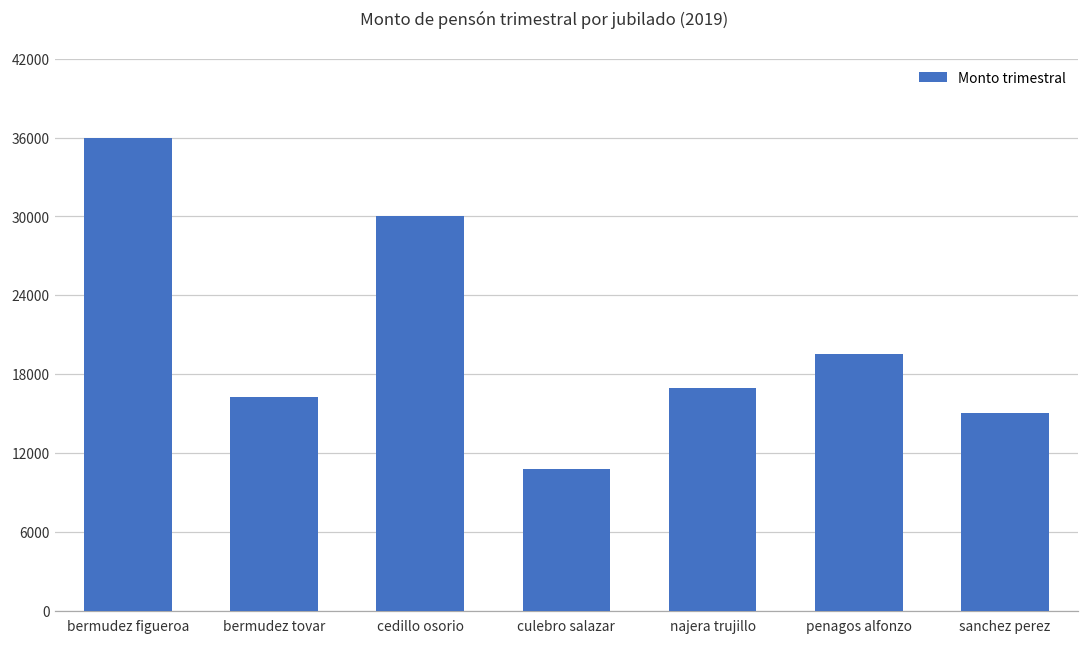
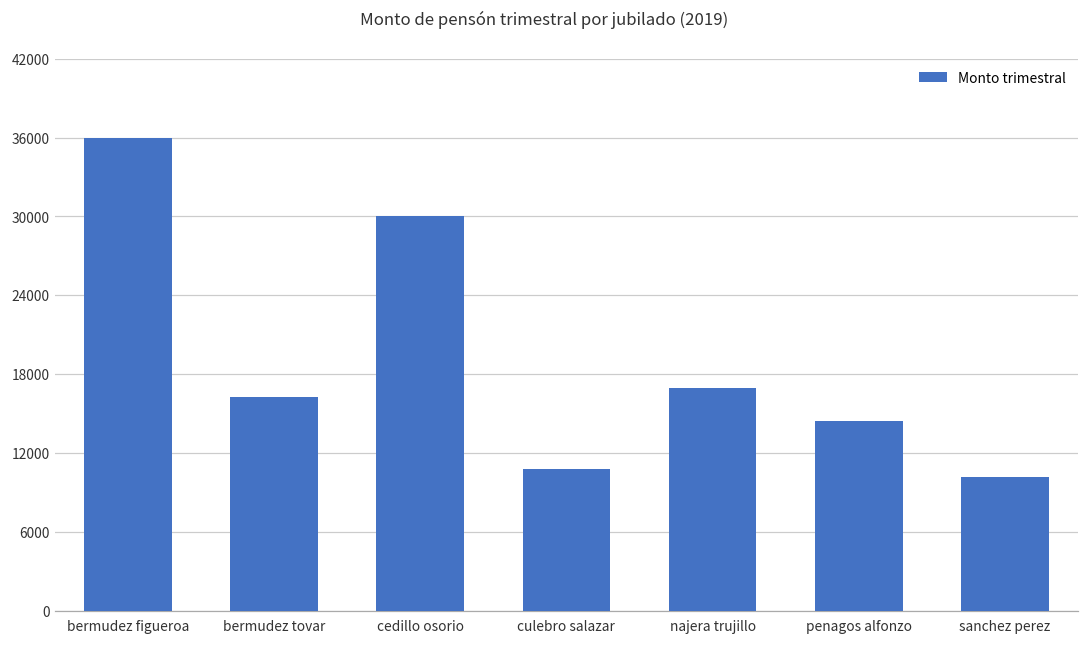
  {
    "bermudez figueroa": 36000,
    "bermudez tovar": 16200,
    "cedillo osorio": 30000,
    "culebro salazar": 10800,
    "najera trujillo": 16900,
-   "penagos alfonzo": 19500,
-   "sanchez perez": 15000
+   "penagos alfonzo": 14400,
+   "sanchez perez": 10200
  }
